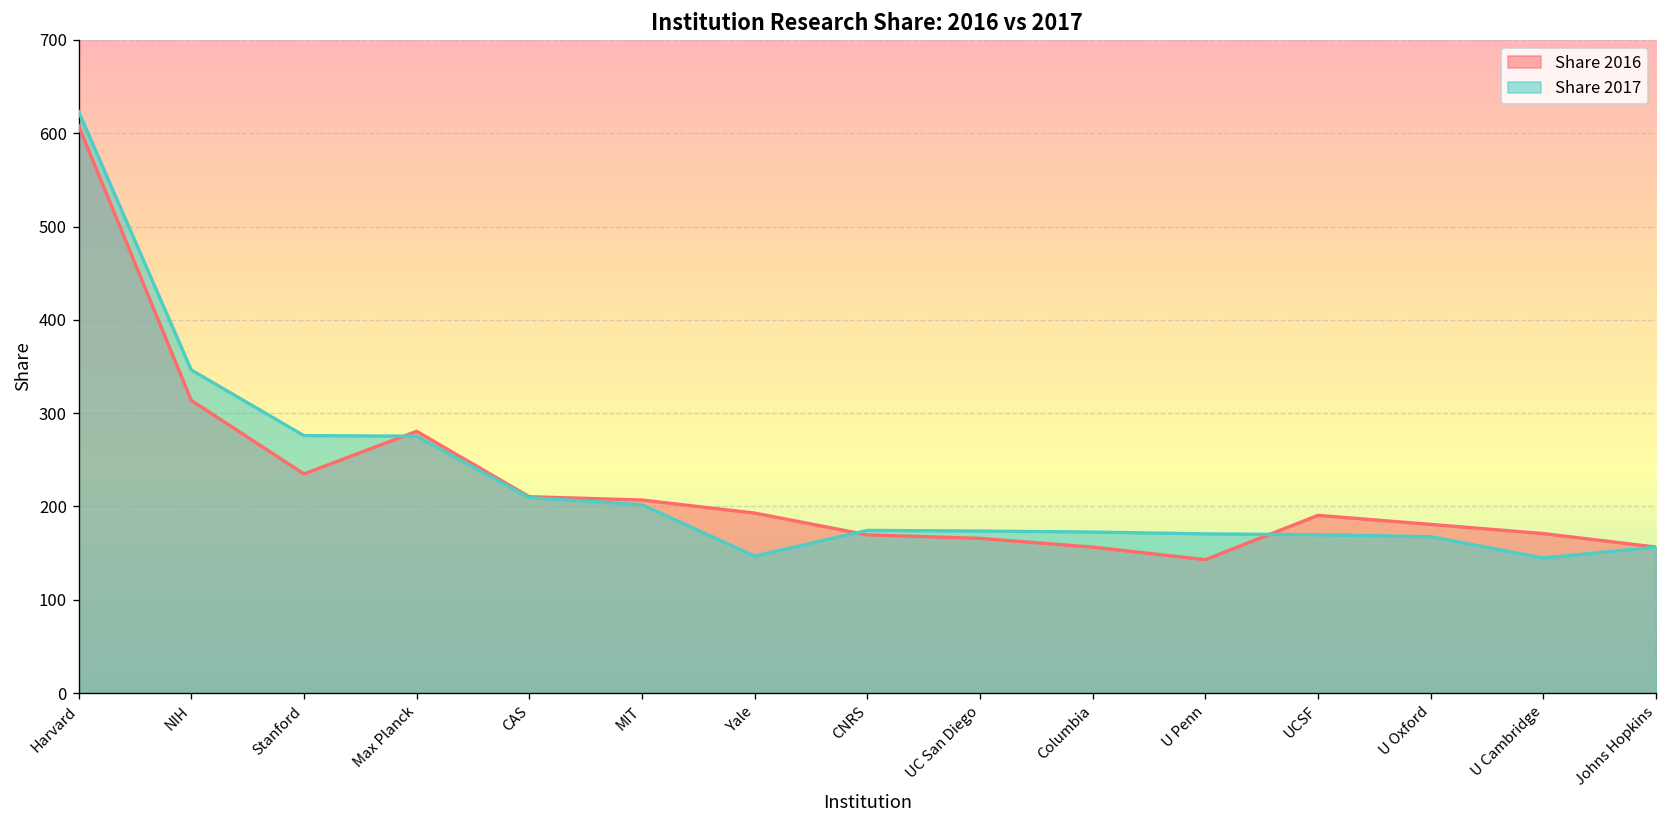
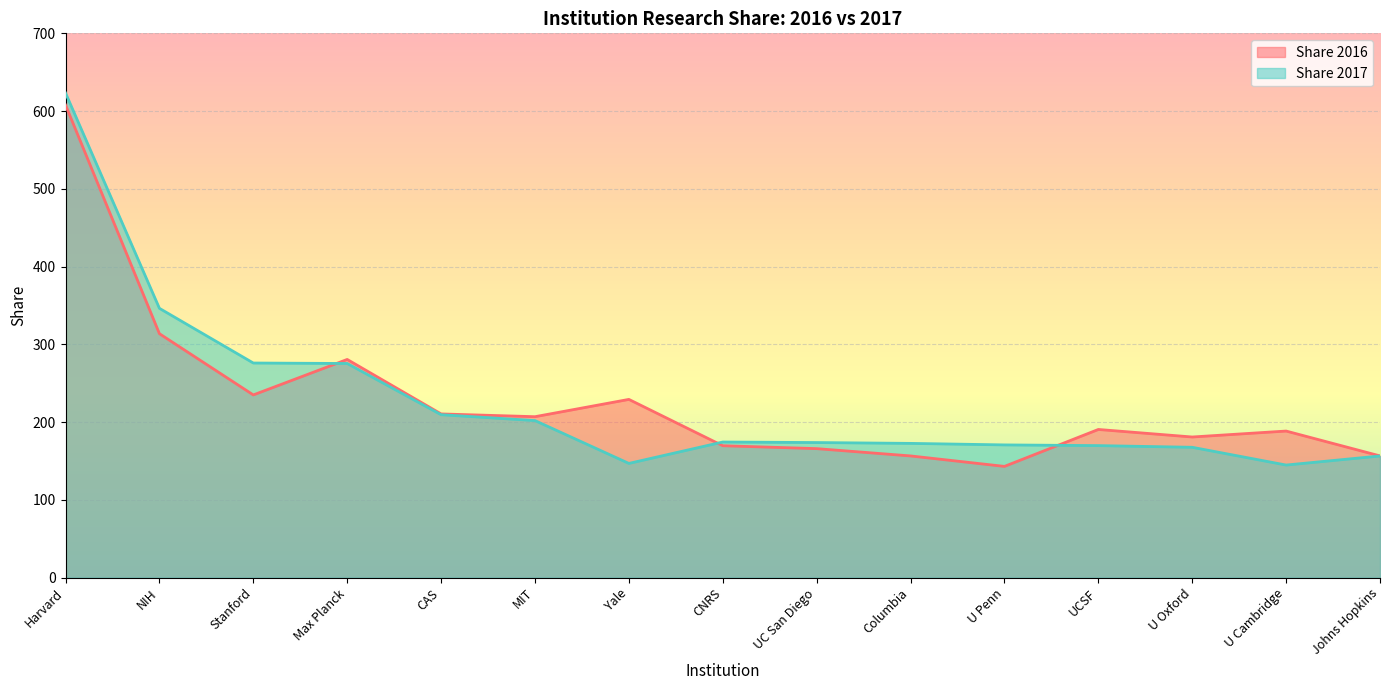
  {
    "Share 2016": {
      "Harvard": 610,
      "NIH": 310,
      "Stanford": 230,
      "Max Planck": 280,
      "MIT": 210,
-     "Yale": 190,
+     "Yale": 230,
      "CNRS": 170,
      "UC San Diego": 170,
      "Columbia": 160,
      "U Penn": 140,
      "UCSF": 190,
      "U Oxford": 180,
-     "U Cambridge": 170
+     "U Cambridge": 190
    },
    "Share 2017": {
      "Harvard": 620,
      "NIH": 350,
      "Stanford": 280,
      "Max Planck": 280,
      "MIT": 200,
      "Yale": 150,
      "CNRS": 170,
      "UC San Diego": 170,
      "Columbia": 170,
      "U Penn": 170,
      "UCSF": 170,
      "U Oxford": 170,
      "U Cambridge": 140
    }
  }
